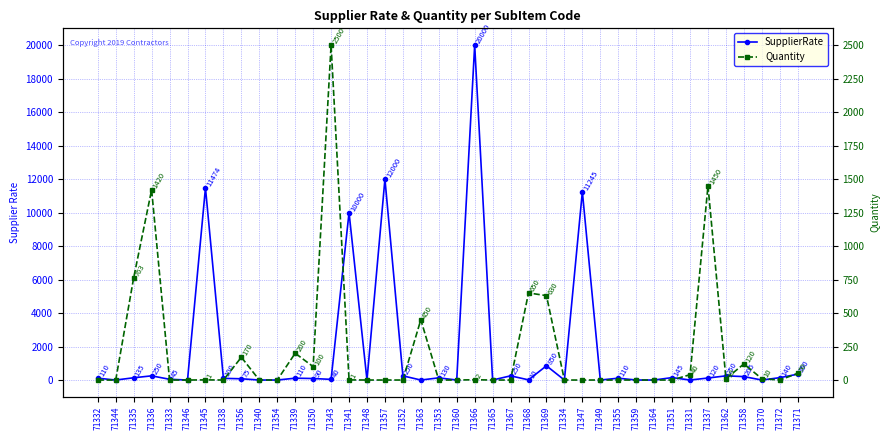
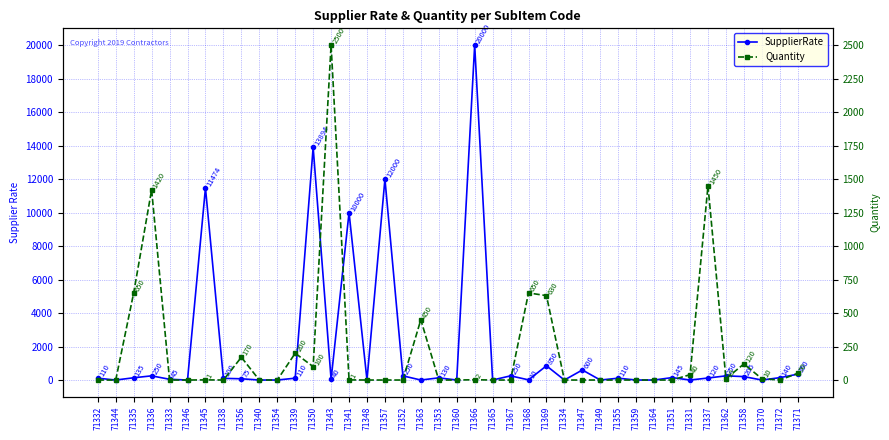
  {
    "SupplierRate": {
      "71335": 135,
      "71336": 250,
      "71345": 11474,
      "71356": 75,
      "71339": 110,
-     "71350": 90,
+     "71350": 13894,
      "71343": 40,
      "71341": 10000,
      "71357": 12000,
      "71352": 250,
      "71353": 130,
      "71366": 20000,
      "71367": 250,
      "71368": 10,
      "71369": 850,
-     "71347": 11245,
+     "71347": 600,
      "71351": 145,
      "71337": 120,
      "71372": 140
    },
    "Quantity": {
-     "71335": 763,
+     "71335": 650,
      "71336": 1420,
      "71345": 1,
      "71356": 170,
      "71339": 200,
      "71350": 100,
      "71343": 2500,
      "71341": 1,
      "71363": 450,
      "71366": 2,
      "71368": 650,
      "71369": 630,
      "71331": 40,
      "71337": 1450
    }
  }
